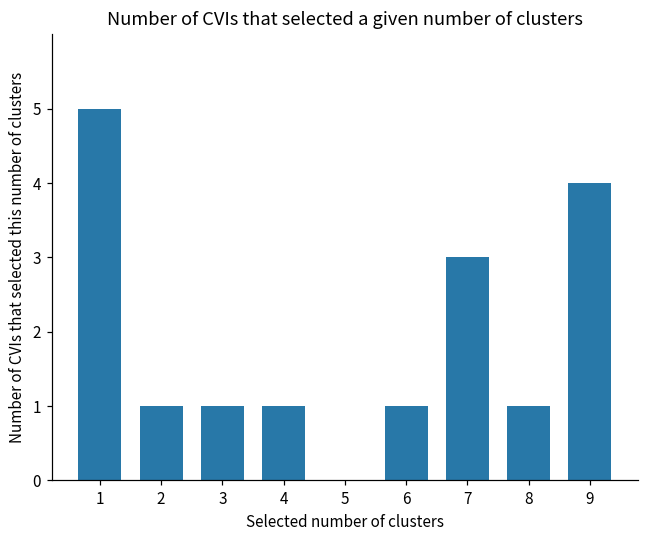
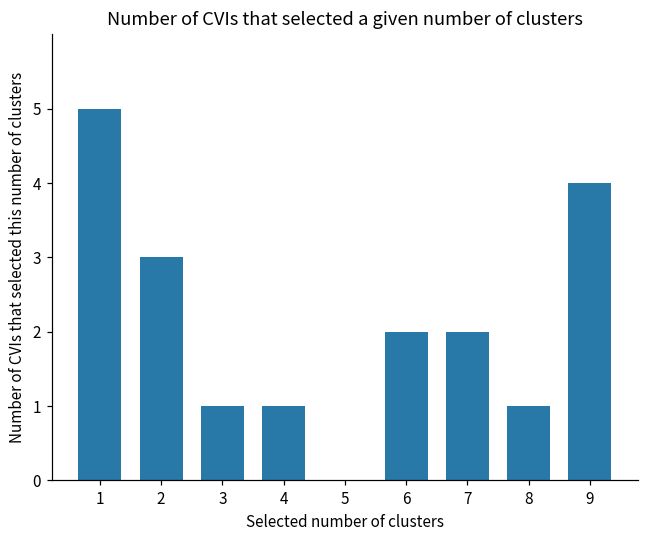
  {
    "1": 5,
-   "2": 1,
+   "2": 3,
    "3": 1,
    "4": 1,
    "5": 0,
-   "6": 1,
-   "7": 3,
+   "6": 2,
+   "7": 2,
    "8": 1,
    "9": 4
  }
